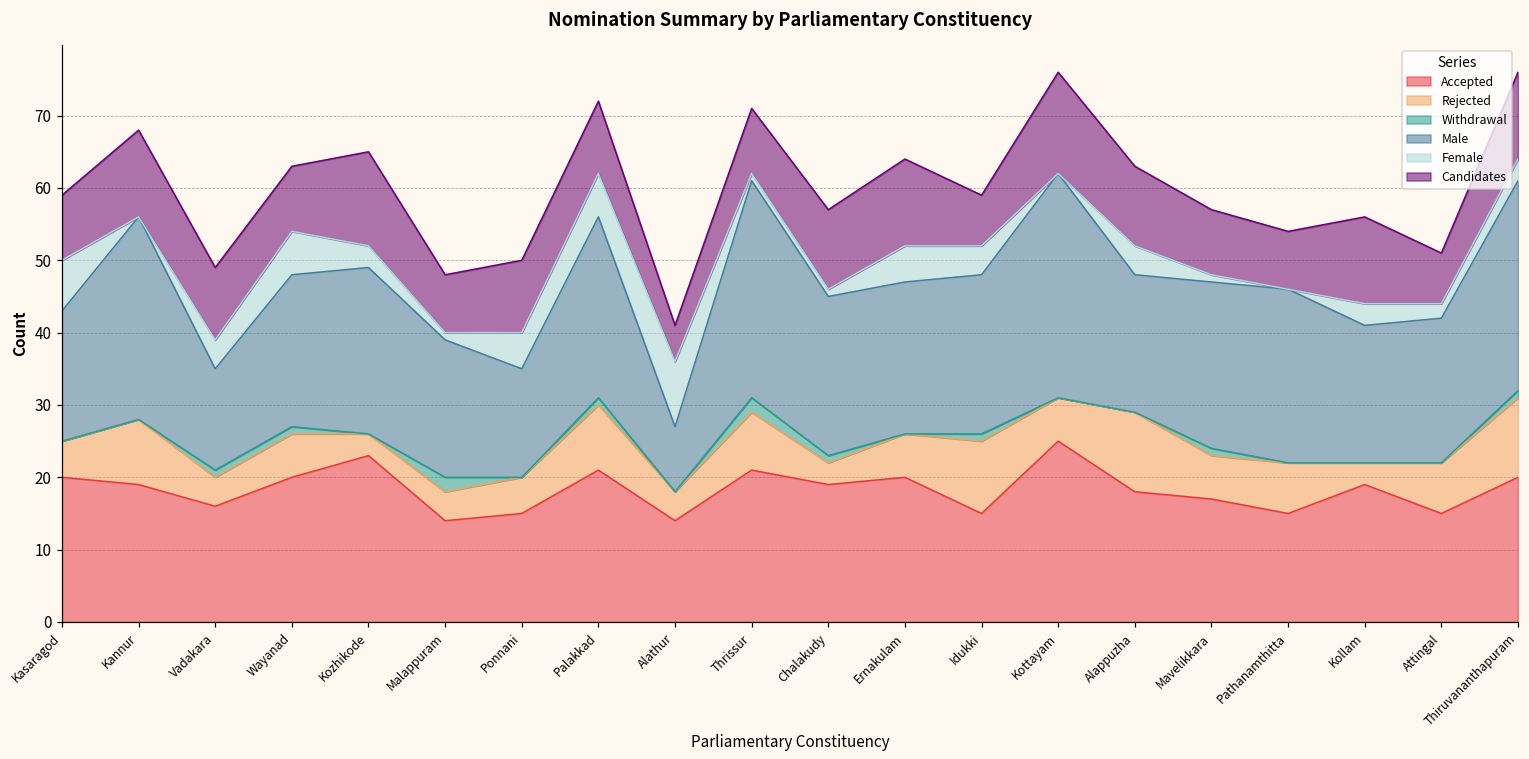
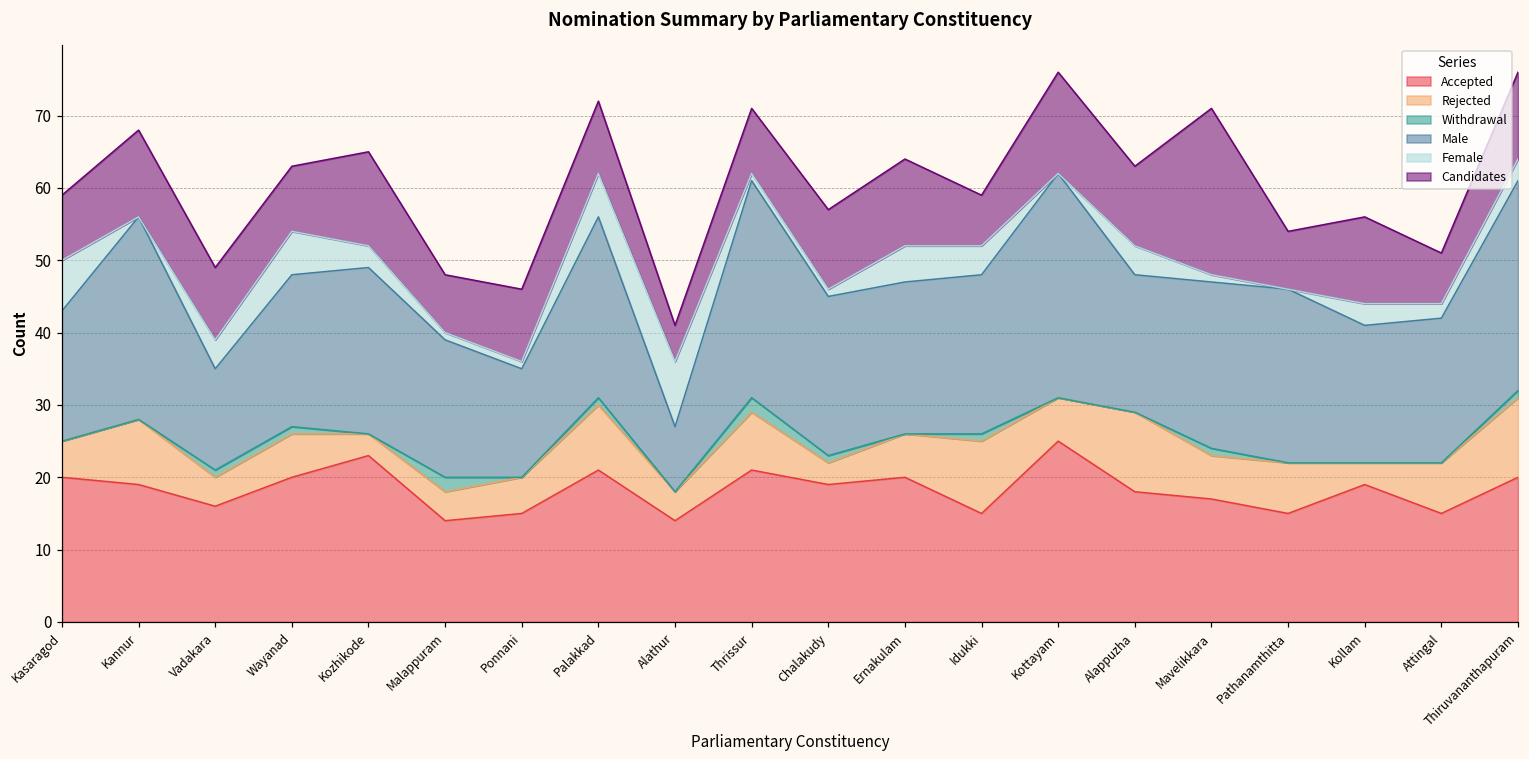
  {
    "Accepted": {
      "Kasaragod": 20,
      "Kannur": 19,
      "Vadakara": 16,
      "Wayanad": 20,
      "Kozhikode": 23,
      "Malappuram": 14,
      "Ponnani": 15,
      "Palakkad": 21,
      "Alathur": 14,
      "Thrissur": 21,
      "Chalakudy": 19,
      "Ernakulam": 20,
      "Idukki": 15,
      "Kottayam": 25,
      "Alappuzha": 18,
      "Mavelikkara": 17,
      "Pathanamthitta": 15,
      "Kollam": 19,
      "Attingal": 15,
      "Thiruvananthapuram": 20
    },
    "Rejected": {
      "Vadakara": 4,
      "Wayanad": 6,
      "Malappuram": 4,
      "Palakkad": 9,
      "Thrissur": 8,
      "Chalakudy": 3,
      "Idukki": 10,
      "Mavelikkara": 6,
      "Thiruvananthapuram": 11
    },
    "Female": {
      "Kasaragod": 7,
      "Vadakara": 4,
      "Wayanad": 6,
      "Kozhikode": 3,
      "Malappuram": 1,
-     "Ponnani": 5,
+     "Ponnani": 1,
      "Palakkad": 6,
      "Alathur": 9,
      "Thrissur": 1,
      "Chalakudy": 1,
      "Ernakulam": 5,
      "Idukki": 4,
      "Alappuzha": 4,
      "Mavelikkara": 1,
      "Kollam": 3,
      "Attingal": 2,
      "Thiruvananthapuram": 3
    },
    "Candidates": {
      "Kasaragod": 9,
      "Kannur": 12,
      "Vadakara": 10,
      "Wayanad": 9,
      "Kozhikode": 13,
      "Malappuram": 8,
      "Ponnani": 10,
      "Palakkad": 10,
      "Alathur": 5,
      "Thrissur": 9,
      "Chalakudy": 11,
      "Ernakulam": 12,
      "Idukki": 7,
      "Kottayam": 14,
      "Alappuzha": 11,
-     "Mavelikkara": 9,
+     "Mavelikkara": 23,
      "Pathanamthitta": 8,
      "Kollam": 12,
      "Attingal": 7,
      "Thiruvananthapuram": 12
    }
  }
